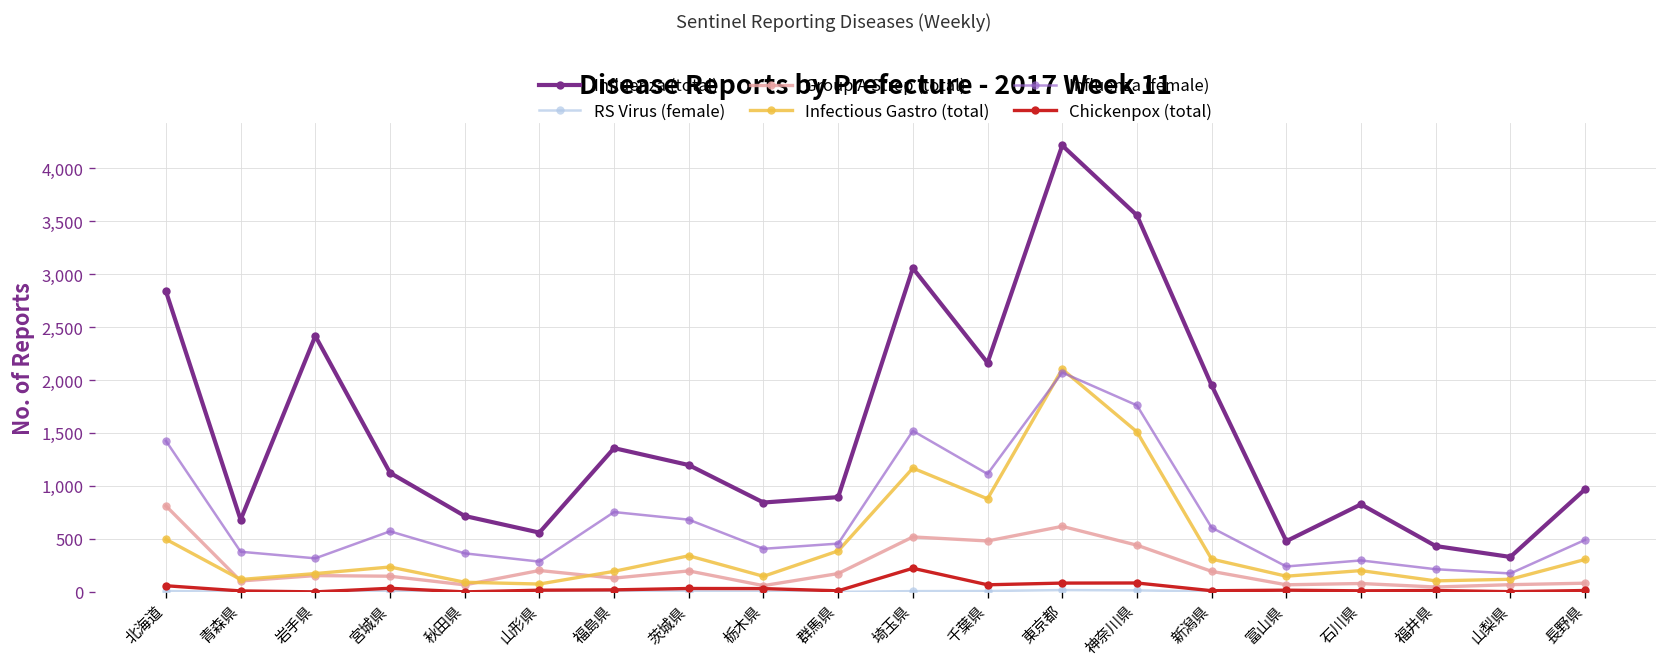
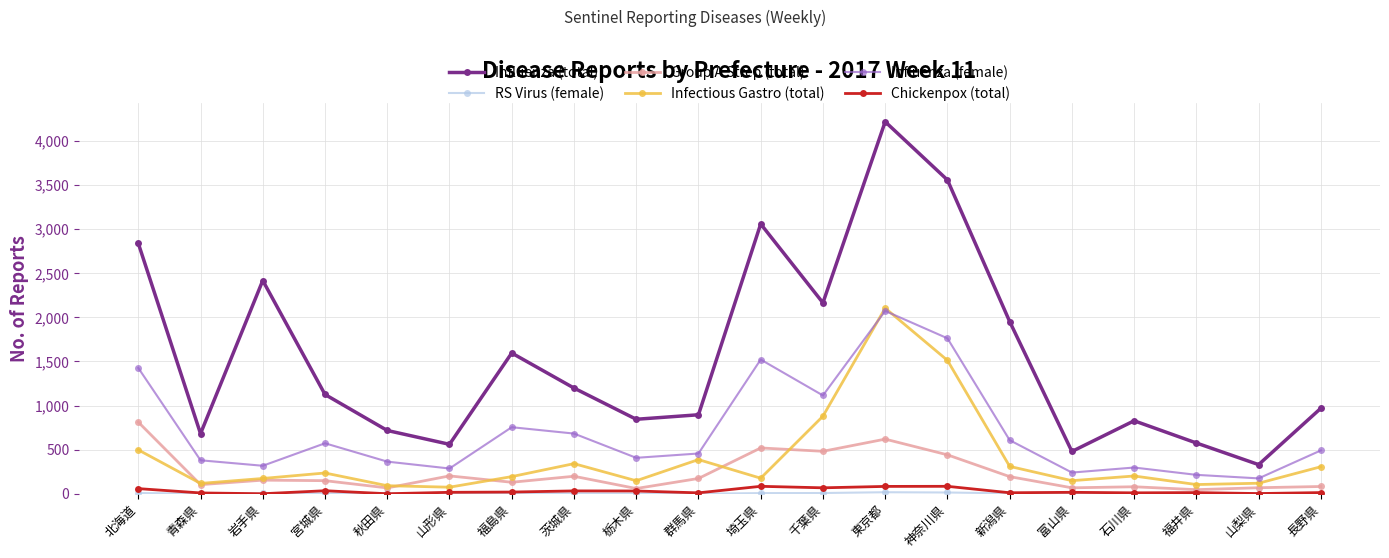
  {
    "Influenza (total)": {
      "北海道": "2,800",
      "青森県": "700",
      "岩手県": "2,400",
      "宮城県": "1,100",
      "秋田県": "700",
      "山形県": "600",
-     "福島県": "1,400",
+     "福島県": "1,600",
      "茨城県": "1,200",
      "栃木県": "800",
      "群馬県": "900",
      "埼玉県": "3,100",
      "千葉県": "2,200",
      "東京都": "4,200",
      "神奈川県": "3,600",
      "新潟県": "2,000",
      "富山県": "500",
      "石川県": "800",
-     "福井県": "400",
+     "福井県": "600",
      "山梨県": "300",
      "長野県": "1,000"
    },
    "RS Virus (female)": {
      "北海道": "0",
      "宮城県": "0",
      "栃木県": "0",
      "埼玉県": "0",
      "千葉県": "0",
      "東京都": "0",
      "神奈川県": "0"
    },
    "Group A Strep (total)": {
      "北海道": "800",
      "宮城県": "100",
      "山形県": "200",
      "福島県": "100",
      "茨城県": "200",
      "群馬県": "200",
      "埼玉県": "500",
      "千葉県": "500",
      "東京都": "600",
      "神奈川県": "400",
      "新潟県": "200",
      "富山県": "100",
      "石川県": "100",
      "福井県": "0",
      "山梨県": "100",
      "長野県": "100"
    },
    "Infectious Gastro (total)": {
      "北海道": "500",
      "宮城県": "200",
      "山形県": "100",
      "福島県": "200",
      "茨城県": "300",
      "栃木県": "100",
      "群馬県": "400",
-     "埼玉県": "1,200",
+     "埼玉県": "200",
      "千葉県": "900",
      "東京都": "2,100",
      "神奈川県": "1,500",
      "新潟県": "300",
      "富山県": "100",
      "石川県": "200",
      "福井県": "100",
      "山梨県": "100",
      "長野県": "300"
    },
    "Influenza (female)": {
      "北海道": "1,400",
      "青森県": "400",
      "岩手県": "300",
      "宮城県": "600",
      "秋田県": "400",
      "山形県": "300",
      "福島県": "800",
      "茨城県": "700",
      "栃木県": "400",
      "群馬県": "500",
      "埼玉県": "1,500",
      "千葉県": "1,100",
      "東京都": "2,100",
      "神奈川県": "1,800",
      "新潟県": "600",
      "富山県": "200",
      "石川県": "300",
      "福井県": "200",
      "山梨県": "200",
      "長野県": "500"
    },
    "Chickenpox (total)": {
      "北海道": "100",
      "宮城県": "0",
-     "埼玉県": "200",
+     "埼玉県": "100",
      "千葉県": "100",
      "東京都": "100",
      "神奈川県": "100"
    }
  }
